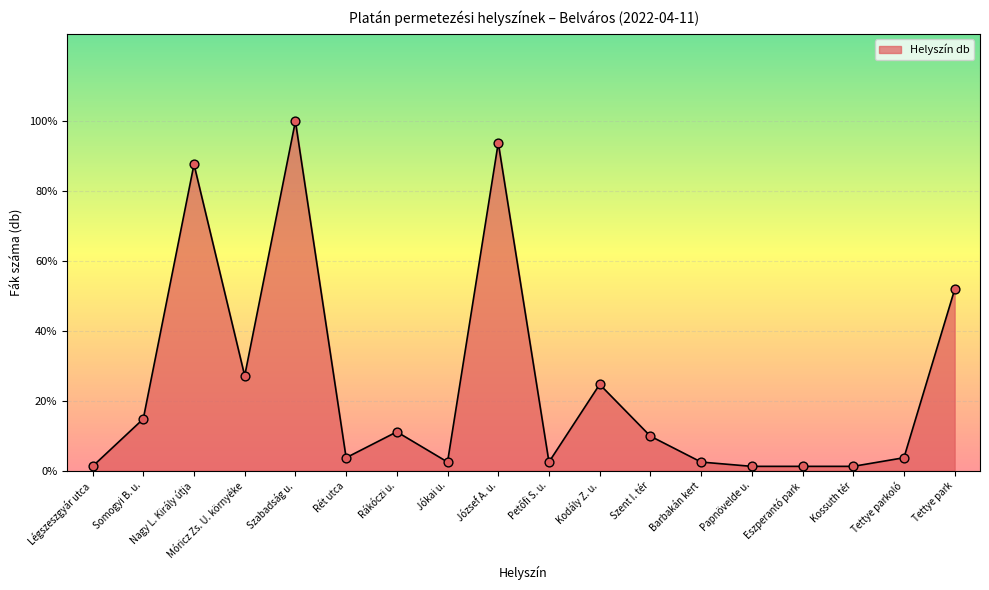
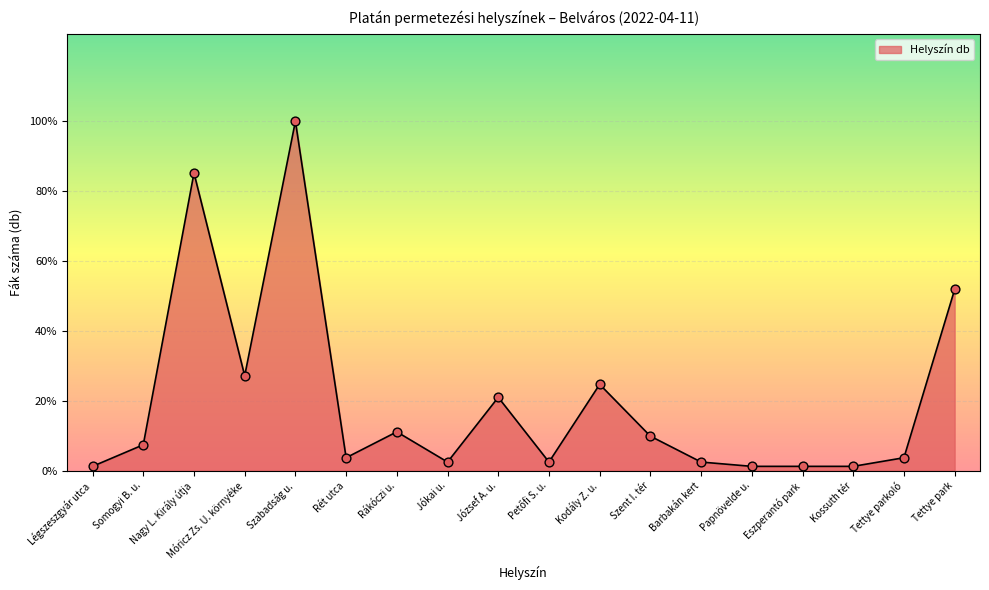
  {
    "Légszeszgyár utca": "1%",
-   "Somogyi B. u.": "15%",
-   "Nagy L. Király útja": "88%",
+   "Somogyi B. u.": "7%",
+   "Nagy L. Király útja": "85%",
    "Móricz Zs. U. környéke": "27%",
    "Szabadság u.": "100%",
    "Rét utca": "4%",
    "Rákóczi u.": "11%",
    "Jókai u.": "2%",
-   "József A. u.": "94%",
+   "József A. u.": "21%",
    "Petőfi S. u.": "2%",
    "Kodály Z. u.": "25%",
    "Szent I. tér": "10%",
    "Barbakán kert": "2%",
    "Papnövelde u.": "1%",
    "Eszperantó park": "1%",
    "Kossuth tér": "1%",
    "Tettye parkoló": "4%",
    "Tettye park": "52%"
  }
